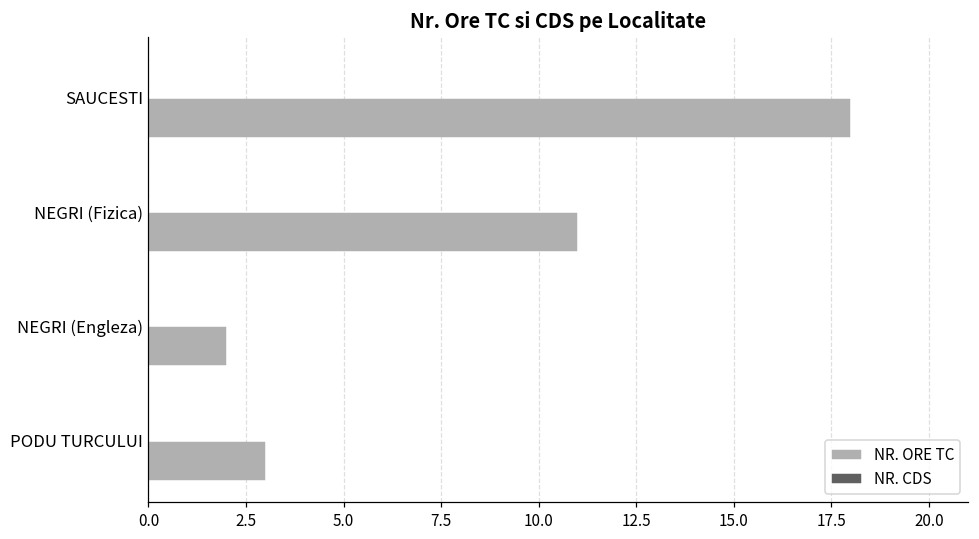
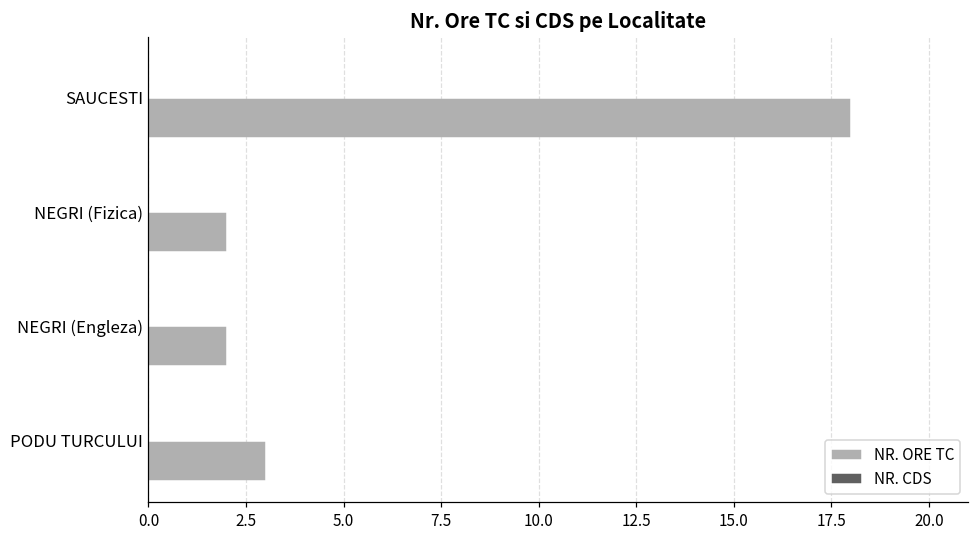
  {
    "NR. ORE TC": {
      "SAUCESTI": 18,
-     "NEGRI (Fizica)": 11,
+     "NEGRI (Fizica)": 2,
      "NEGRI (Engleza)": 2,
      "PODU TURCULUI": 3
    },
    "NR. CDS": {
      "SAUCESTI": 0,
      "NEGRI (Fizica)": 0,
      "NEGRI (Engleza)": 0,
      "PODU TURCULUI": 0
    }
  }
